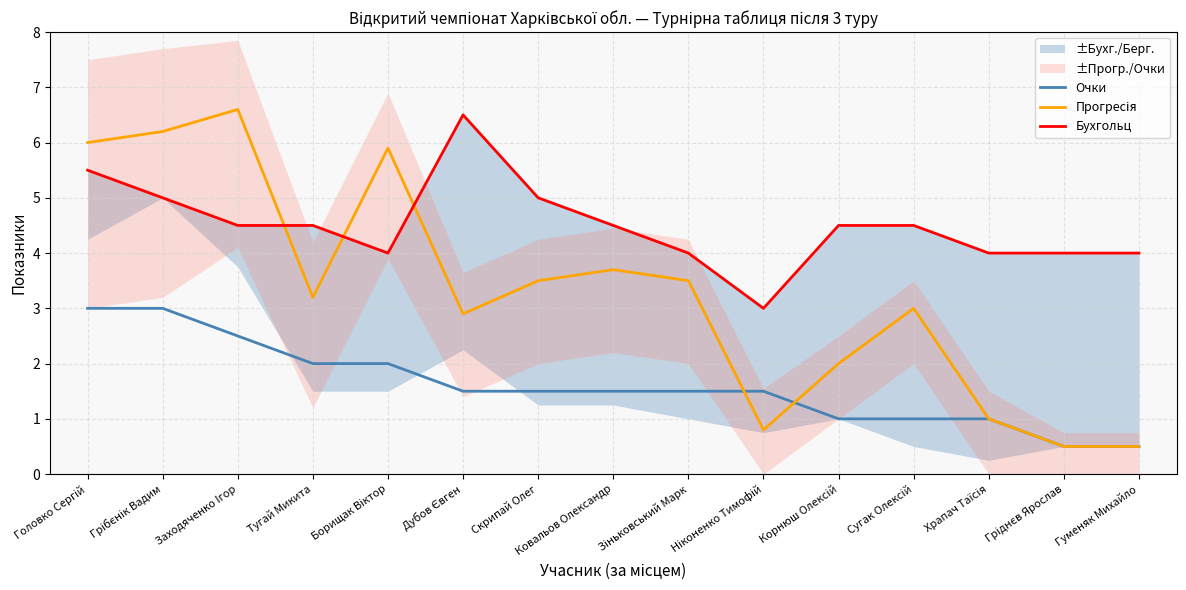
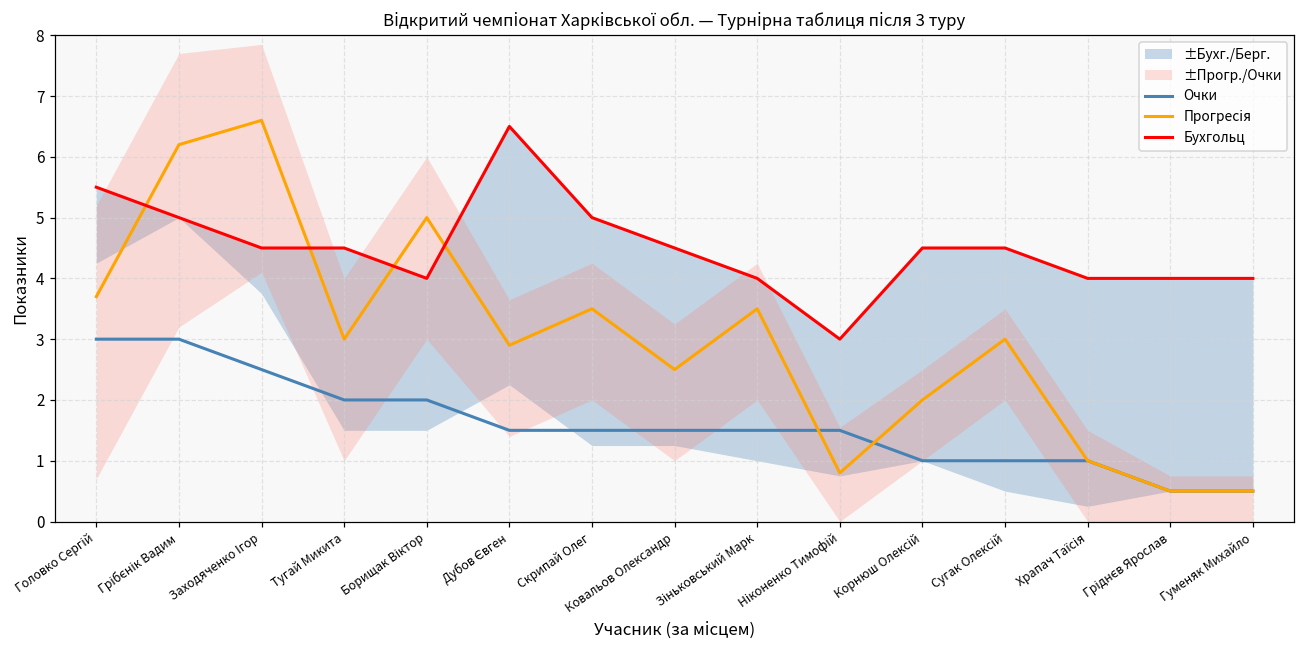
  {
    "Прогресія": {
-     "Головко Сергій": 6.0,
+     "Головко Сергій": 3.7,
      "Грібєнік Вадим": 6.2,
      "Заходяченко Ігор": 6.6,
-     "Тугай Микита": 3.2,
-     "Борищак Віктор": 5.9,
+     "Тугай Микита": 3.0,
+     "Борищак Віктор": 5.0,
      "Дубов Євген": 2.9,
      "Скрипай Олег": 3.5,
-     "Ковальов Олександр": 3.7,
+     "Ковальов Олександр": 2.5,
      "Зіньковський Марк": 3.5,
      "Ніконенко Тимофій": 0.8,
      "Корнюш Олексій": 2.0,
      "Сугак Олексій": 3.0
    },
    "±Прогр./Очки": {
      "Ніконенко Тимофій": 1.6,
      "Храпач Таїсія": 1.5,
      "Гріднєв Ярослав": 0.8,
      "Гуменяк Михайло": 0.8
    }
  }
